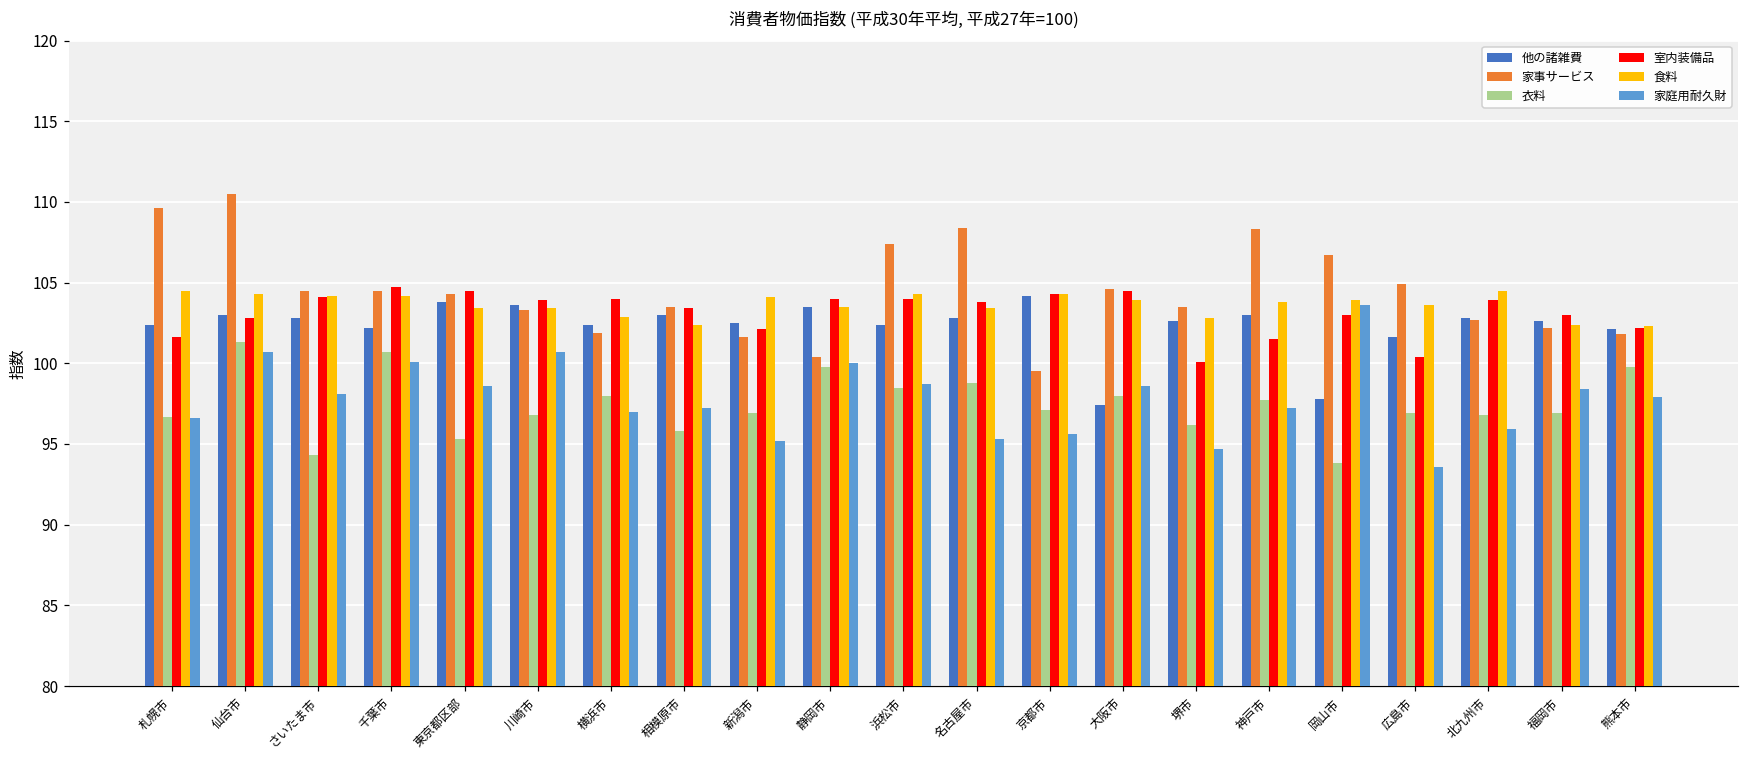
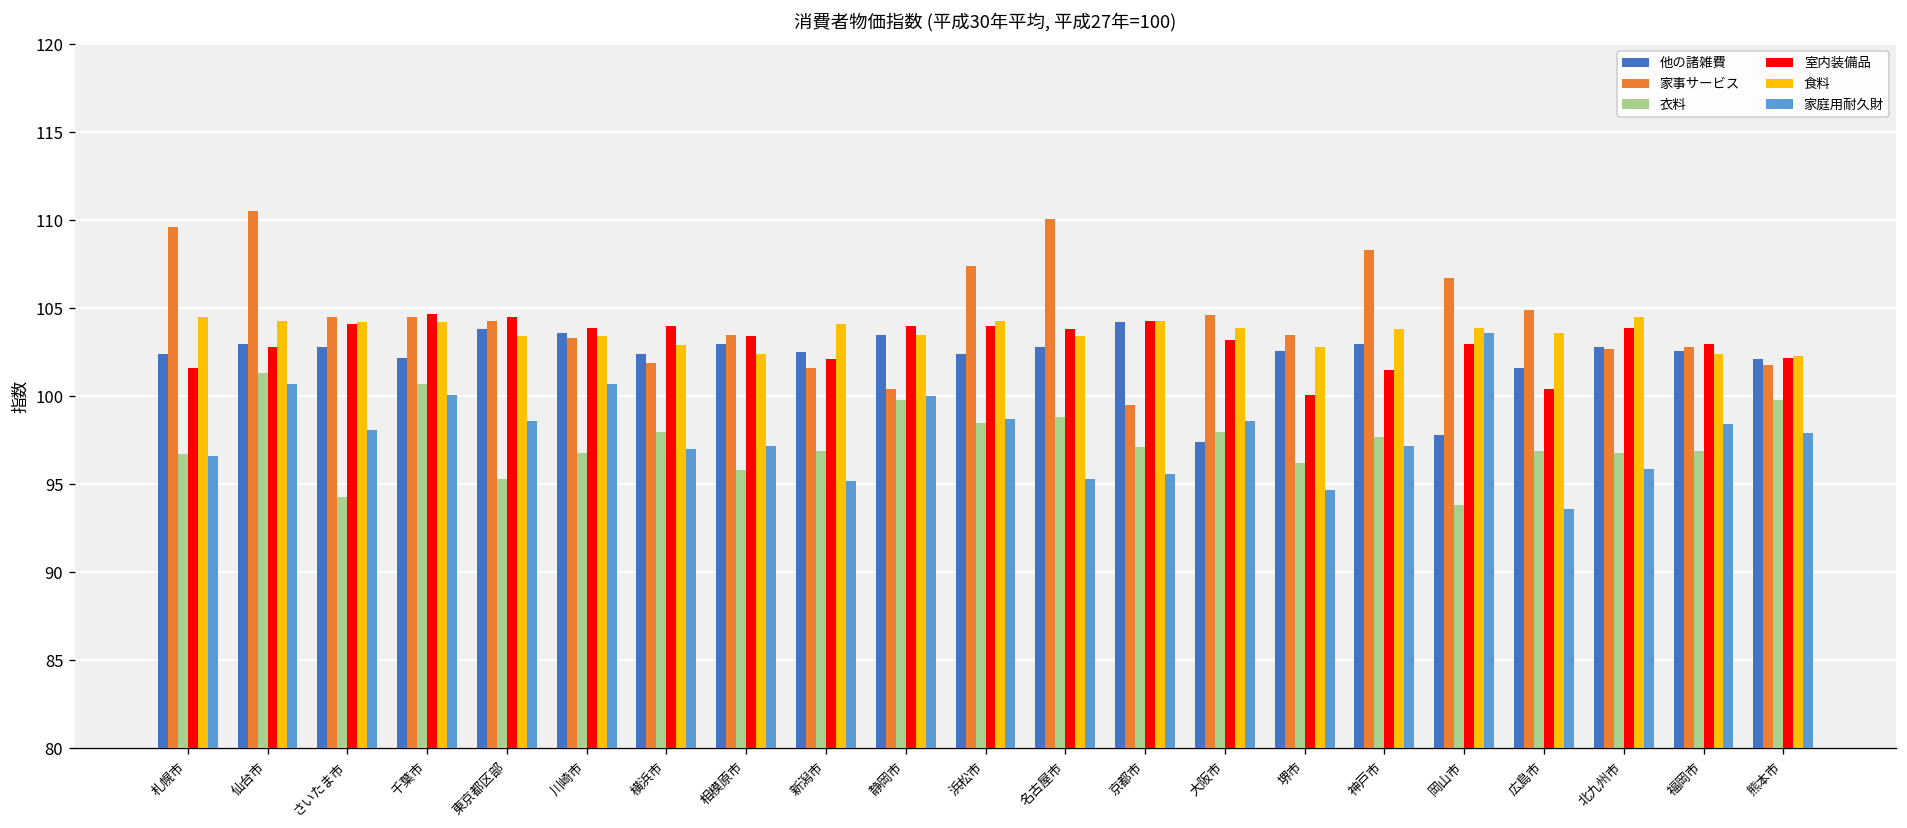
  {
    "家事サービス": {
      "札幌市": 109.6,
      "仙台市": 110.5,
      "さいたま市": 104.5,
      "千葉市": 104.5,
      "東京都区部": 104.3,
      "川崎市": 103.3,
      "横浜市": 101.9,
      "相模原市": 103.5,
      "新潟市": 101.6,
      "静岡市": 100.4,
      "浜松市": 107.4,
-     "名古屋市": 108.4,
+     "名古屋市": 110.1,
      "京都市": 99.5,
      "大阪市": 104.6,
      "堺市": 103.5,
      "神戸市": 108.3,
      "岡山市": 106.7,
      "広島市": 104.9,
      "北九州市": 102.7,
-     "福岡市": 102.2,
+     "福岡市": 102.8,
      "熊本市": 101.8
    },
    "衣料": {
      "札幌市": 96.7,
      "仙台市": 101.3,
      "さいたま市": 94.3,
      "千葉市": 100.7,
      "東京都区部": 95.3,
      "川崎市": 96.8,
      "横浜市": 98.0,
      "相模原市": 95.8,
      "新潟市": 96.9,
      "静岡市": 99.8,
      "浜松市": 98.5,
      "名古屋市": 98.8,
      "京都市": 97.1,
      "大阪市": 98.0,
      "堺市": 96.2,
      "神戸市": 97.7,
      "岡山市": 93.8,
      "広島市": 96.9,
      "北九州市": 96.8,
      "福岡市": 96.9,
      "熊本市": 99.8
    },
    "室内装備品": {
      "札幌市": 101.6,
      "仙台市": 102.8,
      "さいたま市": 104.1,
      "千葉市": 104.7,
      "東京都区部": 104.5,
      "川崎市": 103.9,
      "横浜市": 104.0,
      "相模原市": 103.4,
      "新潟市": 102.1,
      "静岡市": 104.0,
      "浜松市": 104.0,
      "名古屋市": 103.8,
      "京都市": 104.3,
-     "大阪市": 104.5,
+     "大阪市": 103.2,
      "堺市": 100.1,
      "神戸市": 101.5,
      "岡山市": 103.0,
      "広島市": 100.4,
      "北九州市": 103.9,
      "福岡市": 103.0,
      "熊本市": 102.2
    },
    "食料": {
      "札幌市": 104.5,
      "仙台市": 104.3,
      "さいたま市": 104.2,
      "千葉市": 104.2,
      "東京都区部": 103.4,
      "川崎市": 103.4,
      "横浜市": 102.9,
      "相模原市": 102.4,
      "新潟市": 104.1,
      "静岡市": 103.5,
      "浜松市": 104.3,
      "名古屋市": 103.4,
      "京都市": 104.3,
      "大阪市": 103.9,
      "堺市": 102.8,
      "神戸市": 103.8,
      "岡山市": 103.9,
      "広島市": 103.6,
      "北九州市": 104.5,
      "福岡市": 102.4,
      "熊本市": 102.3
    }
  }
